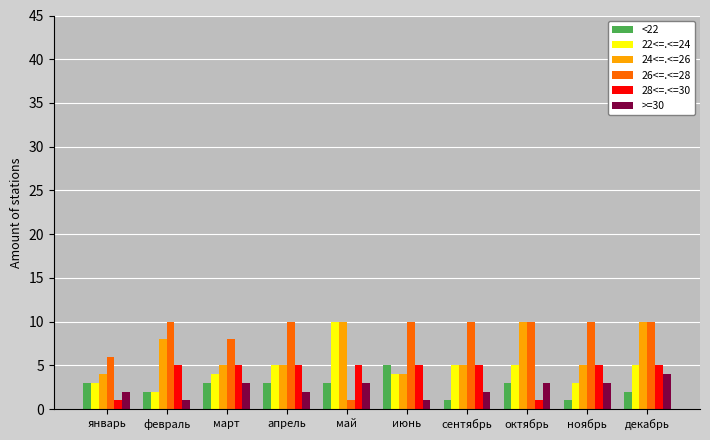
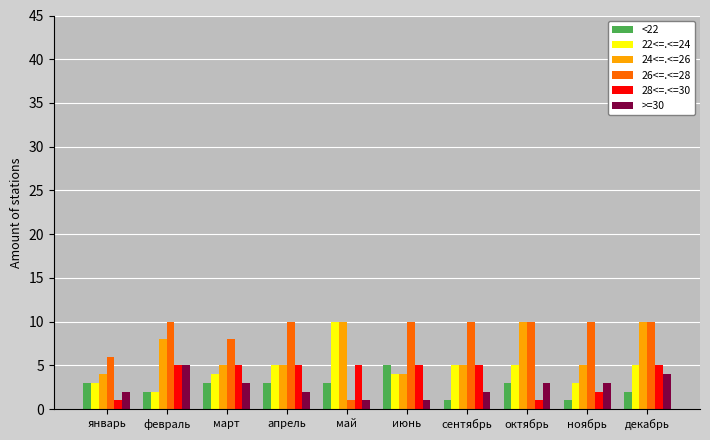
  {
    "<22": {
      "январь": 3,
      "февраль": 2,
      "март": 3,
      "апрель": 3,
      "май": 3,
      "июнь": 5,
      "сентябрь": 1,
      "октябрь": 3,
      "ноябрь": 1,
      "декабрь": 2
    },
    "22<=.<=24": {
      "январь": 3,
      "февраль": 2,
      "март": 4,
      "апрель": 5,
      "май": 10,
      "июнь": 4,
      "сентябрь": 5,
      "октябрь": 5,
      "ноябрь": 3,
      "декабрь": 5
    },
    "24<=.<=26": {
      "январь": 4,
      "февраль": 8,
      "март": 5,
      "апрель": 5,
      "май": 10,
      "июнь": 4,
      "сентябрь": 5,
      "октябрь": 10,
      "ноябрь": 5,
      "декабрь": 10
    },
    "26<=.<=28": {
      "январь": 6,
      "февраль": 10,
      "март": 8,
      "апрель": 10,
      "май": 1,
      "июнь": 10,
      "сентябрь": 10,
      "октябрь": 10,
      "ноябрь": 10,
      "декабрь": 10
    },
    "28<=.<=30": {
      "январь": 1,
      "февраль": 5,
      "март": 5,
      "апрель": 5,
      "май": 5,
      "июнь": 5,
      "сентябрь": 5,
      "октябрь": 1,
-     "ноябрь": 5,
+     "ноябрь": 2,
      "декабрь": 5
    },
    ">=30": {
      "январь": 2,
-     "февраль": 1,
+     "февраль": 5,
      "март": 3,
      "апрель": 2,
-     "май": 3,
+     "май": 1,
      "июнь": 1,
      "сентябрь": 2,
      "октябрь": 3,
      "ноябрь": 3,
      "декабрь": 4
    }
  }
